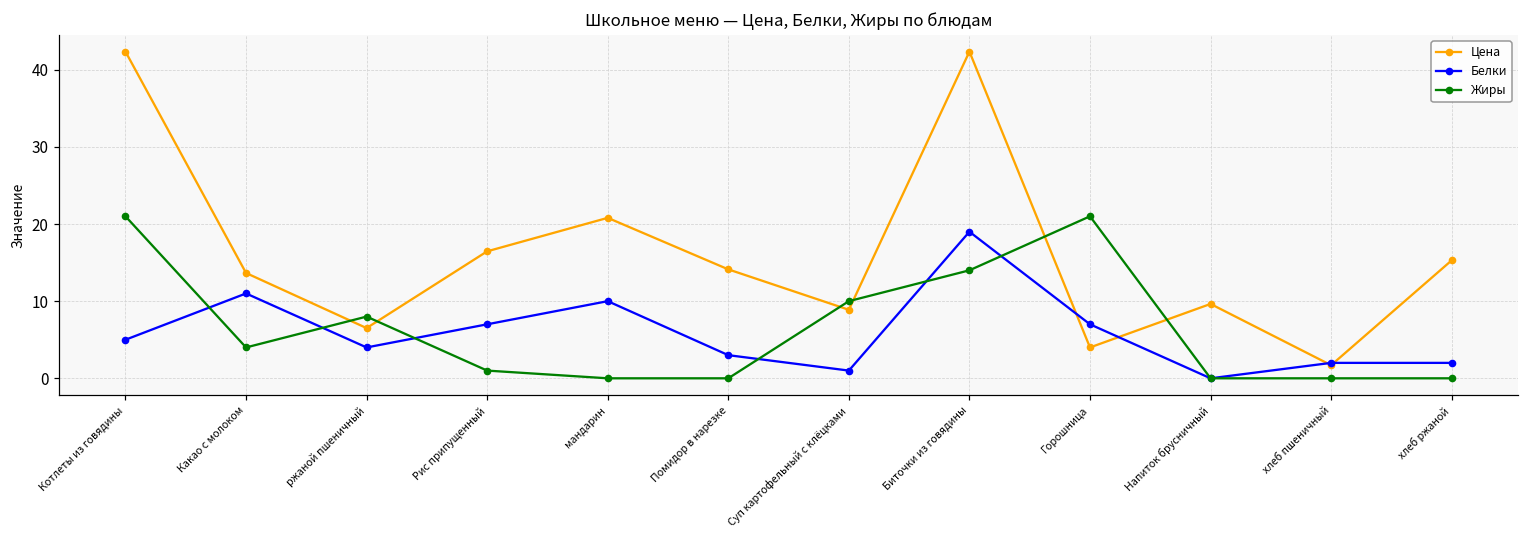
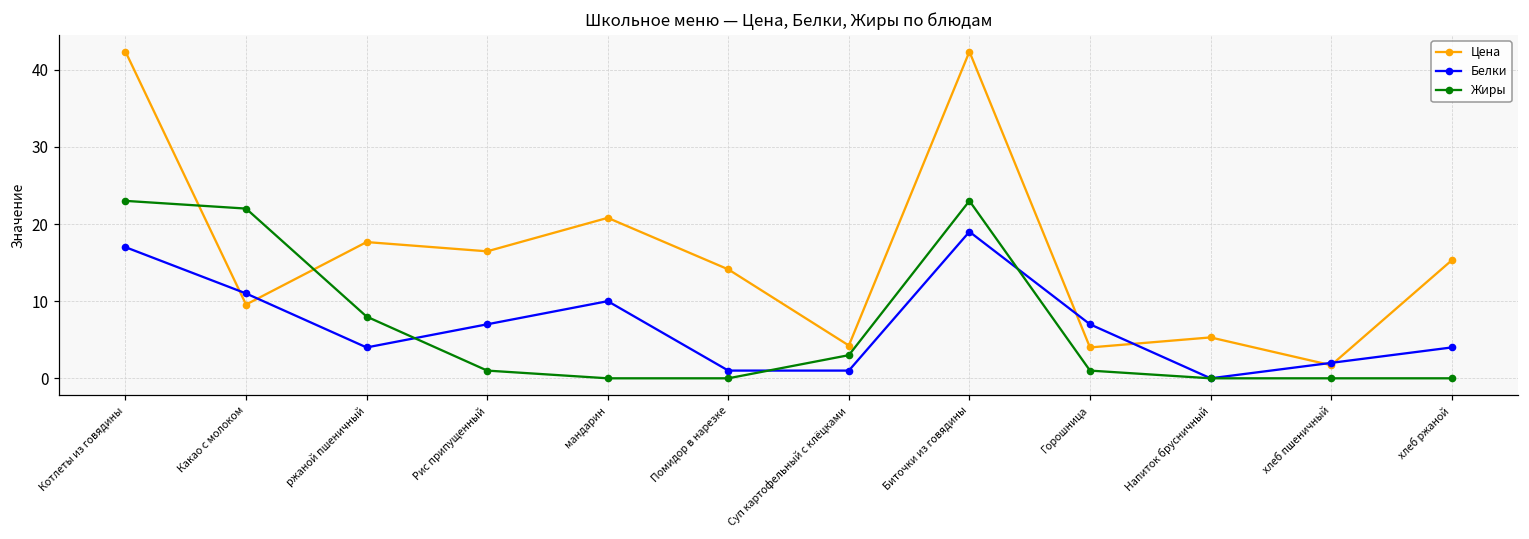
  {
    "Цена": {
      "Котлеты из говядины": 42,
-     "Какао с молоком": 14,
-     "ржаной пшеничный": 7,
+     "Какао с молоком": 10,
+     "ржаной пшеничный": 18,
      "Рис припущенный": 16,
      "мандарин": 21,
      "Помидор в нарезке": 14,
-     "Суп картофельный с клёцками": 9,
+     "Суп картофельный с клёцками": 4,
      "Биточки из говядины": 42,
      "Горошница": 4,
-     "Напиток брусничный": 10,
+     "Напиток брусничный": 5,
      "хлеб ржаной": 15
    },
    "Белки": {
-     "Котлеты из говядины": 5,
+     "Котлеты из говядины": 17,
      "Какао с молоком": 11,
      "ржаной пшеничный": 4,
      "Рис припущенный": 7,
      "мандарин": 10,
-     "Помидор в нарезке": 3,
+     "Помидор в нарезке": 1,
      "Суп картофельный с клёцками": 1,
      "Биточки из говядины": 19,
      "Горошница": 7,
-     "хлеб ржаной": 2
+     "хлеб ржаной": 4
    },
    "Жиры": {
-     "Котлеты из говядины": 21,
-     "Какао с молоком": 4,
+     "Котлеты из говядины": 23,
+     "Какао с молоком": 22,
      "ржаной пшеничный": 8,
      "Рис припущенный": 1,
      "мандарин": 0,
      "Помидор в нарезке": 0,
-     "Суп картофельный с клёцками": 10,
-     "Биточки из говядины": 14,
-     "Горошница": 21,
+     "Суп картофельный с клёцками": 3,
+     "Биточки из говядины": 23,
+     "Горошница": 1,
      "хлеб пшеничный": 0,
      "хлеб ржаной": 0
    }
  }
